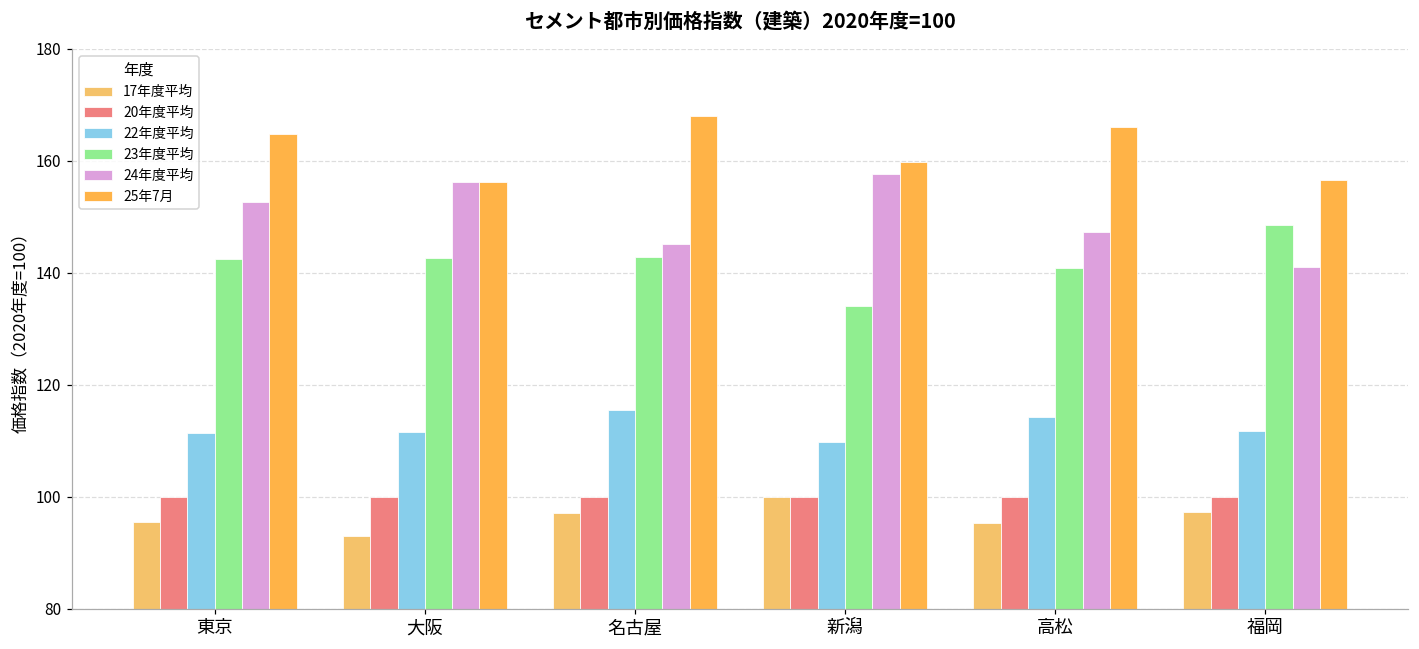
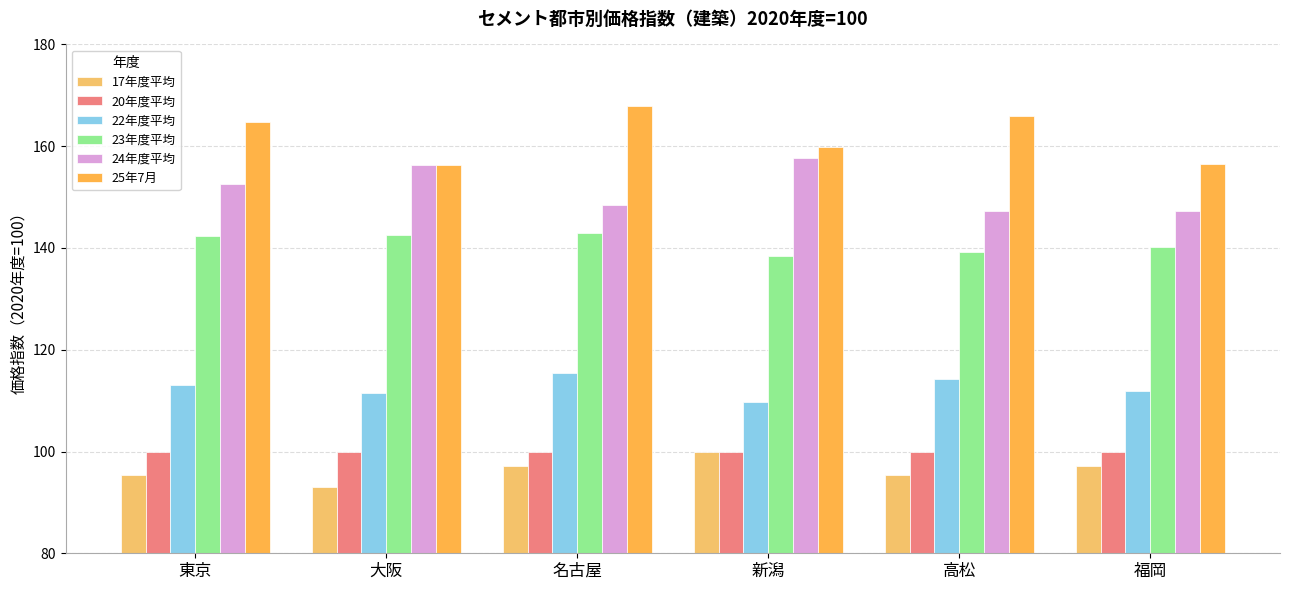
  {
    "20年度平均": {
      "東京": 100,
      "大阪": 100,
      "名古屋": 100,
      "新潟": 100,
      "高松": 100,
      "福岡": 100
    },
    "22年度平均": {
-     "東京": 111,
+     "東京": 113,
      "大阪": 112,
      "名古屋": 115,
      "新潟": 110,
      "高松": 114,
      "福岡": 112
    },
    "23年度平均": {
      "東京": 142,
      "大阪": 143,
      "名古屋": 143,
-     "新潟": 134,
-     "高松": 141,
-     "福岡": 149
+     "新潟": 139,
+     "高松": 139,
+     "福岡": 140
    },
    "24年度平均": {
      "東京": 153,
      "大阪": 156,
-     "名古屋": 145,
+     "名古屋": 149,
      "新潟": 158,
      "高松": 147,
-     "福岡": 141
+     "福岡": 147
    }
  }
